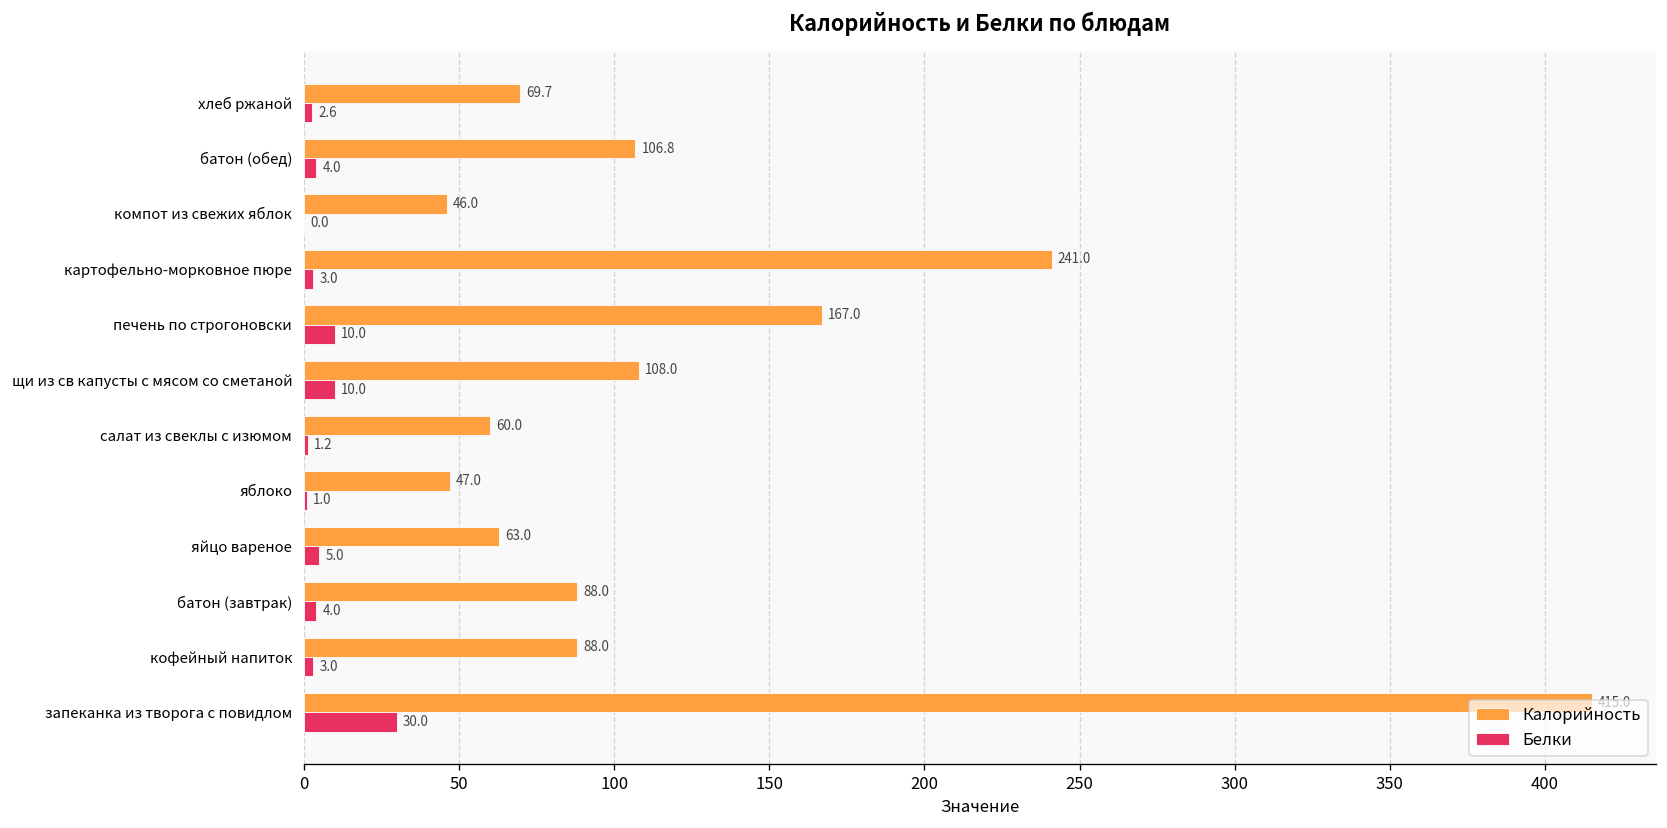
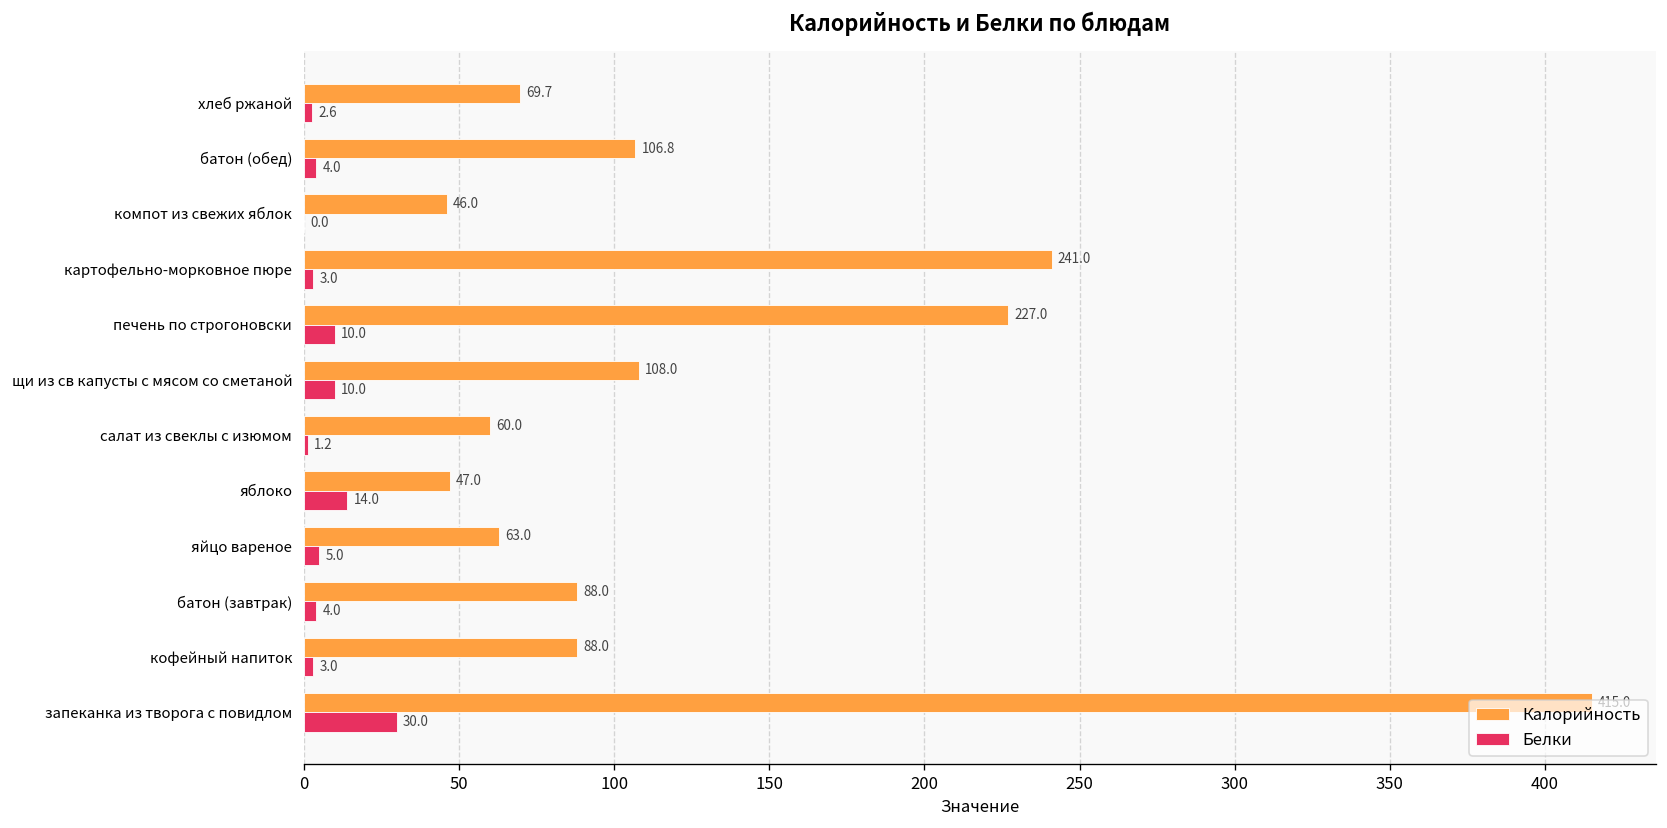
  {
    "Калорийность": {
      "хлеб ржаной": 69.7,
      "батон (обед)": 106.8,
      "компот из свежих яблок": 46.0,
      "картофельно-морковное пюре": 241.0,
-     "печень по строгоновски": 167.0,
+     "печень по строгоновски": 227.0,
      "щи из св капусты с мясом со сметаной": 108.0,
      "салат из свеклы с изюмом": 60.0,
      "яблоко": 47.0,
      "яйцо вареное": 63.0,
      "батон (завтрак)": 88.0,
      "кофейный напиток": 88.0
    },
    "Белки": {
      "хлеб ржаной": 2.6,
      "батон (обед)": 4.0,
      "компот из свежих яблок": 0.0,
      "картофельно-морковное пюре": 3.0,
      "печень по строгоновски": 10.0,
      "щи из св капусты с мясом со сметаной": 10.0,
      "салат из свеклы с изюмом": 1.2,
-     "яблоко": 1.0,
+     "яблоко": 14.0,
      "яйцо вареное": 5.0,
      "батон (завтрак)": 4.0,
      "кофейный напиток": 3.0,
      "запеканка из творога с повидлом": 30.0
    }
  }
